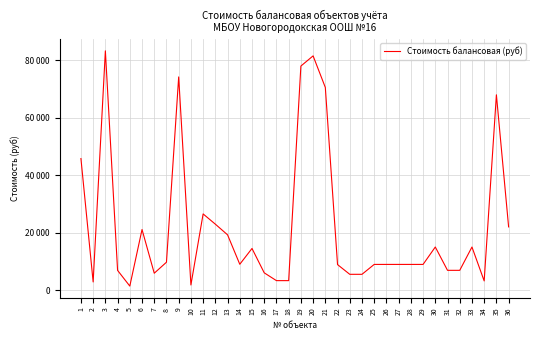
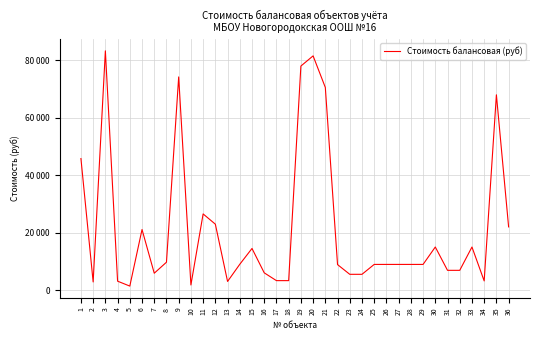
  {
    "1": 46000,
    "2": 3000,
    "3": 83000,
-   "4": 7000,
+   "4": 3000,
    "5": 1000,
    "6": 21000,
    "7": 6000,
    "8": 10000,
    "9": 74000,
    "10": 2000,
    "11": 27000,
    "12": 23000,
-   "13": 19000,
+   "13": 3000,
    "14": 9000,
    "15": 15000,
    "16": 6000,
    "17": 3000,
    "18": 3000,
    "19": 78000,
    "20": 82000,
    "21": 71000,
    "22": 9000,
    "23": 6000,
    "24": 6000,
    "25": 9000,
    "26": 9000,
    "27": 9000,
    "28": 9000,
    "29": 9000,
    "30": 15000,
    "31": 7000,
    "32": 7000,
    "33": 15000,
    "34": 3000,
    "35": 68000,
    "36": 22000
  }
